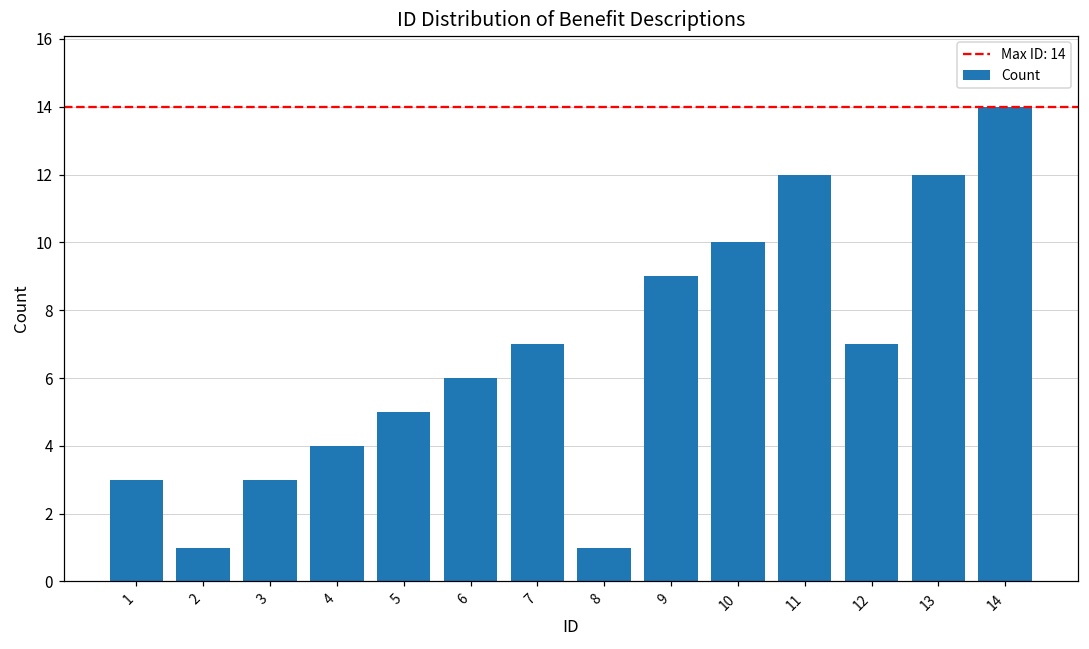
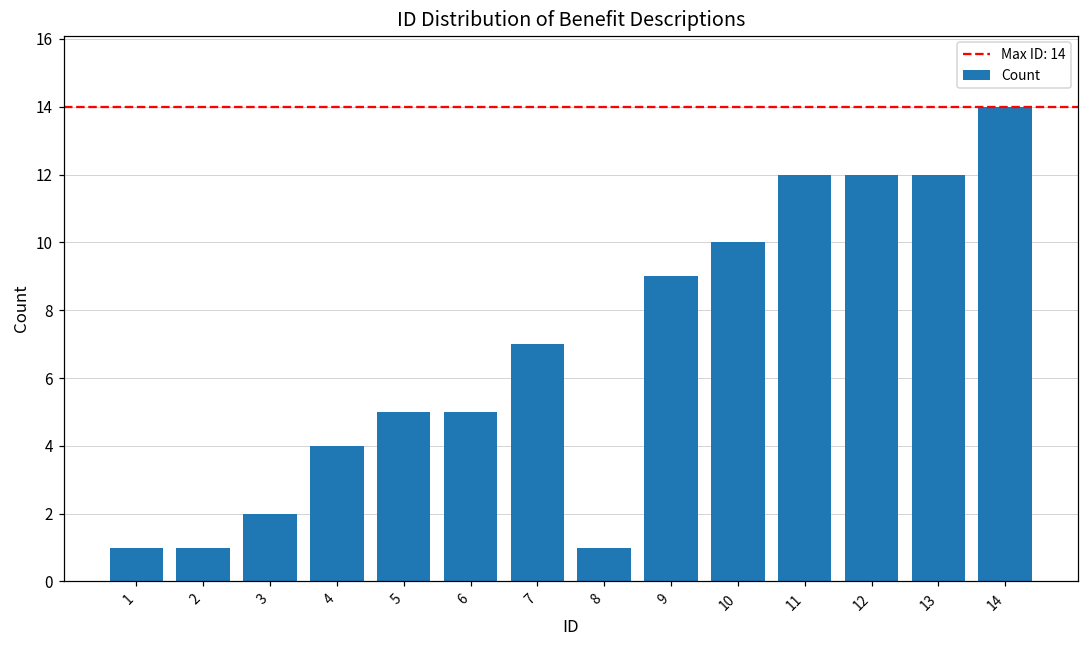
  {
-   "1": 3,
+   "1": 1,
    "2": 1,
-   "3": 3,
+   "3": 2,
    "4": 4,
    "5": 5,
-   "6": 6,
+   "6": 5,
    "7": 7,
    "8": 1,
    "9": 9,
    "10": 10,
    "11": 12,
-   "12": 7,
+   "12": 12,
    "13": 12,
    "14": 14
  }
